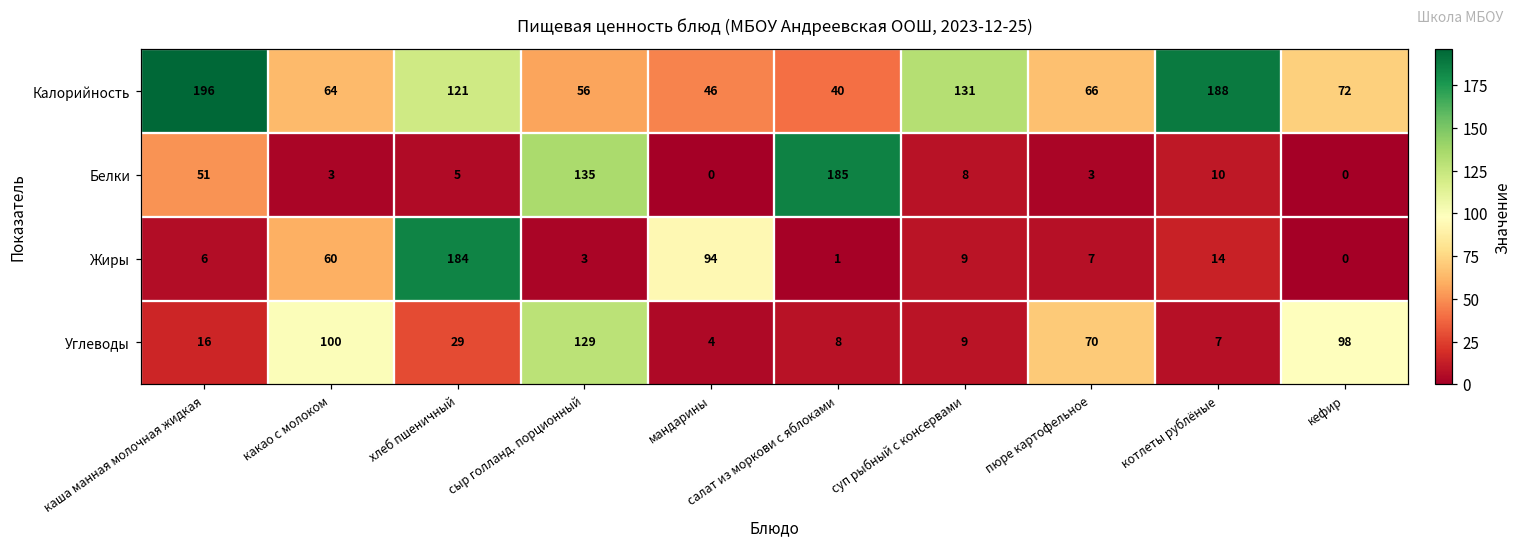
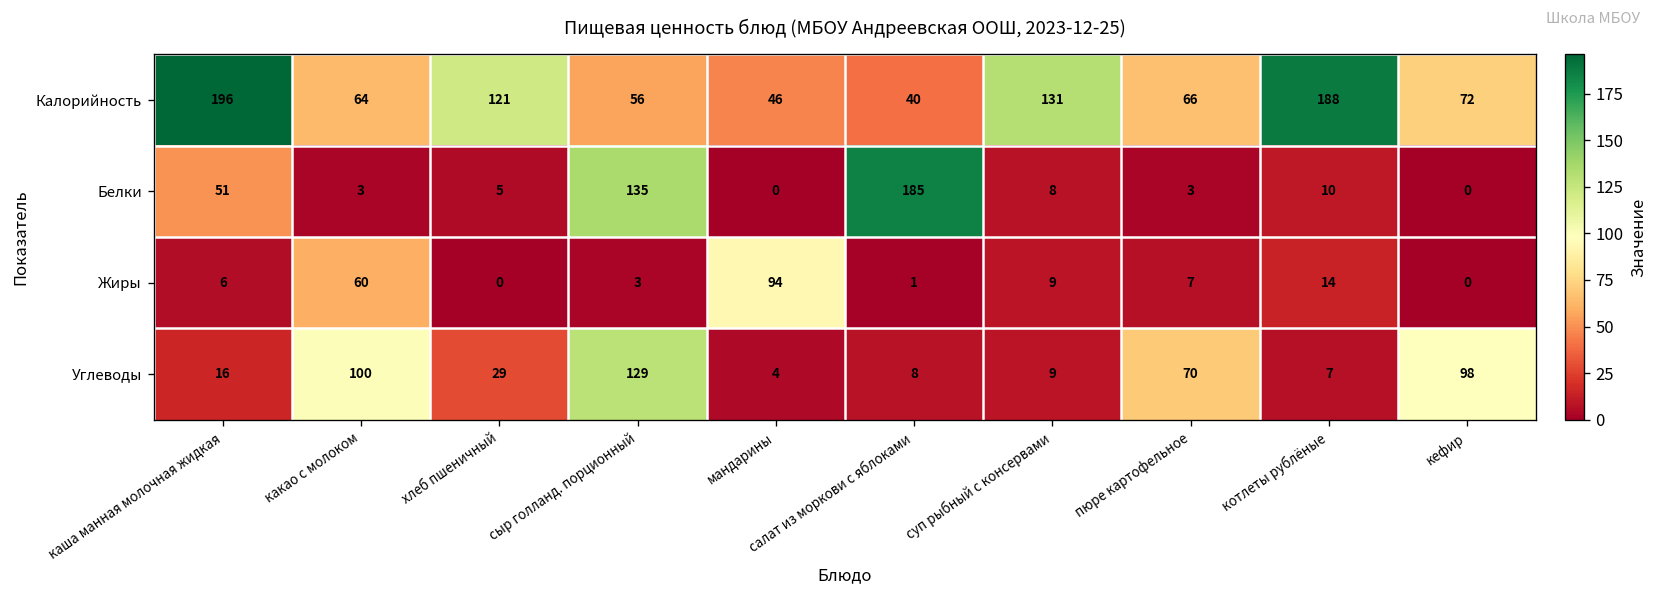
  {
    "Калорийность": {
      "каша манная молочная жидкая": 196,
      "какао с молоком": 64,
      "хлеб пшеничный": 121,
      "сыр голланд. порционный": 56,
      "мандарины": 46,
      "салат из моркови с яблоками": 40,
      "суп рыбный с консервами": 131,
      "пюре картофельное": 66,
      "котлеты рублёные": 188,
      "кефир": 72
    },
    "Белки": {
      "каша манная молочная жидкая": 51,
      "какао с молоком": 3,
      "хлеб пшеничный": 5,
      "сыр голланд. порционный": 135,
      "мандарины": 0,
      "салат из моркови с яблоками": 185,
      "суп рыбный с консервами": 8,
      "пюре картофельное": 3,
      "котлеты рублёные": 10,
      "кефир": 0
    },
    "Жиры": {
      "каша манная молочная жидкая": 6,
      "какао с молоком": 60,
-     "хлеб пшеничный": 184,
+     "хлеб пшеничный": 0,
      "сыр голланд. порционный": 3,
      "мандарины": 94,
      "салат из моркови с яблоками": 1,
      "суп рыбный с консервами": 9,
      "пюре картофельное": 7,
      "котлеты рублёные": 14,
      "кефир": 0
    },
    "Углеводы": {
      "каша манная молочная жидкая": 16,
      "какао с молоком": 100,
      "хлеб пшеничный": 29,
      "сыр голланд. порционный": 129,
      "мандарины": 4,
      "салат из моркови с яблоками": 8,
      "суп рыбный с консервами": 9,
      "пюре картофельное": 70,
      "котлеты рублёные": 7,
      "кефир": 98
    }
  }
